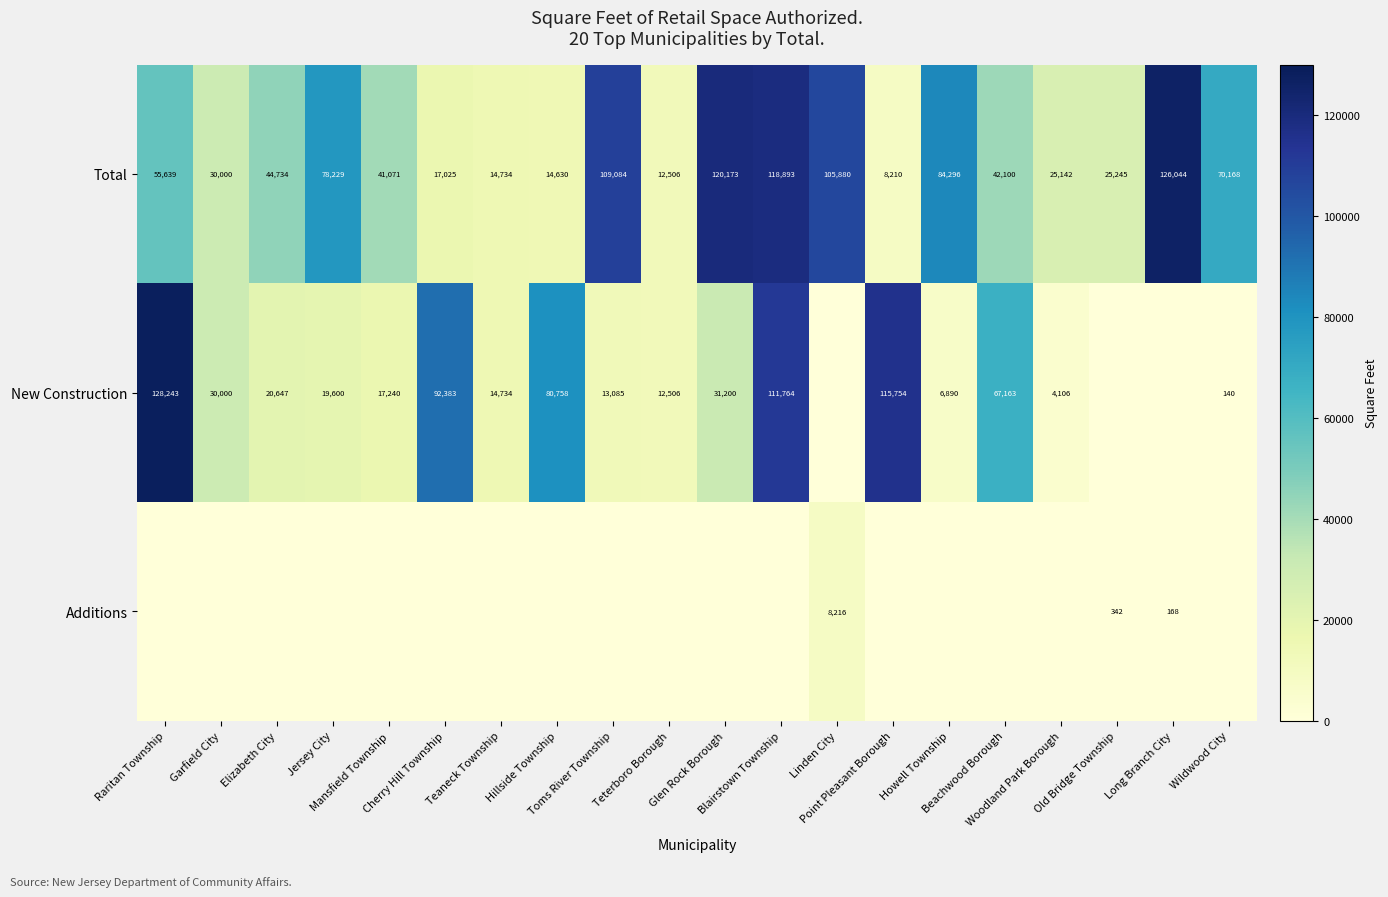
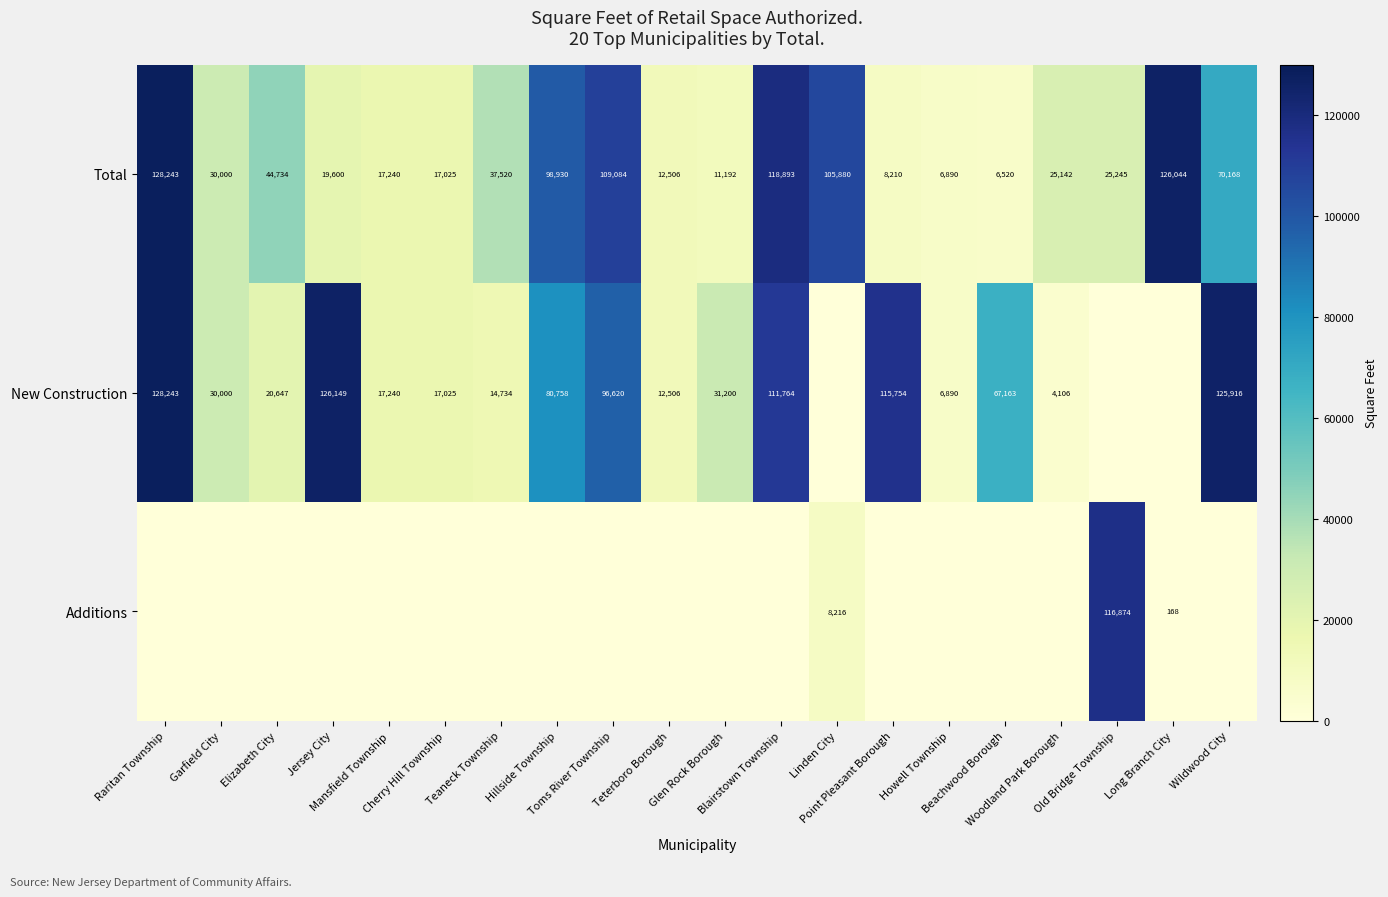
  {
    "Total": {
-     "Raritan Township": "55,639",
+     "Raritan Township": "128,243",
      "Garfield City": "30,000",
      "Elizabeth City": "44,734",
-     "Jersey City": "78,229",
-     "Mansfield Township": "41,071",
+     "Jersey City": "19,600",
+     "Mansfield Township": "17,240",
      "Cherry Hill Township": "17,025",
-     "Teaneck Township": "14,734",
-     "Hillside Township": "14,630",
+     "Teaneck Township": "37,520",
+     "Hillside Township": "98,930",
      "Toms River Township": "109,084",
      "Teterboro Borough": "12,506",
-     "Glen Rock Borough": "120,173",
+     "Glen Rock Borough": "11,192",
      "Blairstown Township": "118,893",
      "Linden City": "105,880",
      "Point Pleasant Borough": "8,210",
-     "Howell Township": "84,296",
-     "Beachwood Borough": "42,100",
+     "Howell Township": "6,890",
+     "Beachwood Borough": "6,520",
      "Woodland Park Borough": "25,142",
      "Old Bridge Township": "25,245",
      "Long Branch City": "126,044",
      "Wildwood City": "70,168"
    },
    "New Construction": {
      "Raritan Township": "128,243",
      "Garfield City": "30,000",
      "Elizabeth City": "20,647",
-     "Jersey City": "19,600",
+     "Jersey City": "126,149",
      "Mansfield Township": "17,240",
-     "Cherry Hill Township": "92,383",
+     "Cherry Hill Township": "17,025",
      "Teaneck Township": "14,734",
      "Hillside Township": "80,758",
-     "Toms River Township": "13,085",
+     "Toms River Township": "96,620",
      "Teterboro Borough": "12,506",
      "Glen Rock Borough": "31,200",
      "Blairstown Township": "111,764",
      "Point Pleasant Borough": "115,754",
      "Howell Township": "6,890",
      "Beachwood Borough": "67,163",
      "Woodland Park Borough": "4,106",
-     "Wildwood City": "140"
+     "Wildwood City": "125,916"
    },
    "Additions": {
      "Linden City": "8,216",
-     "Old Bridge Township": "342",
+     "Old Bridge Township": "116,874",
      "Long Branch City": "168"
    }
  }
